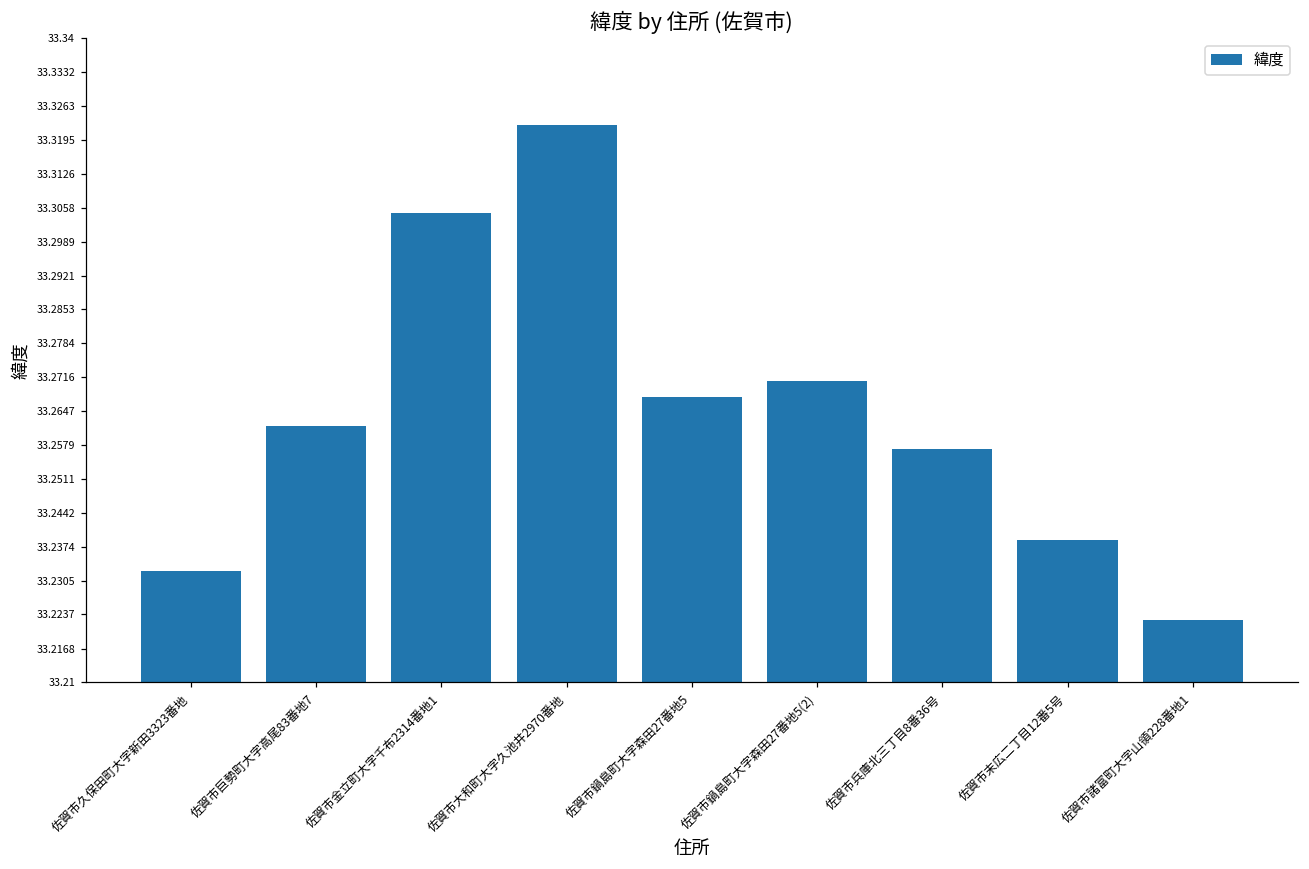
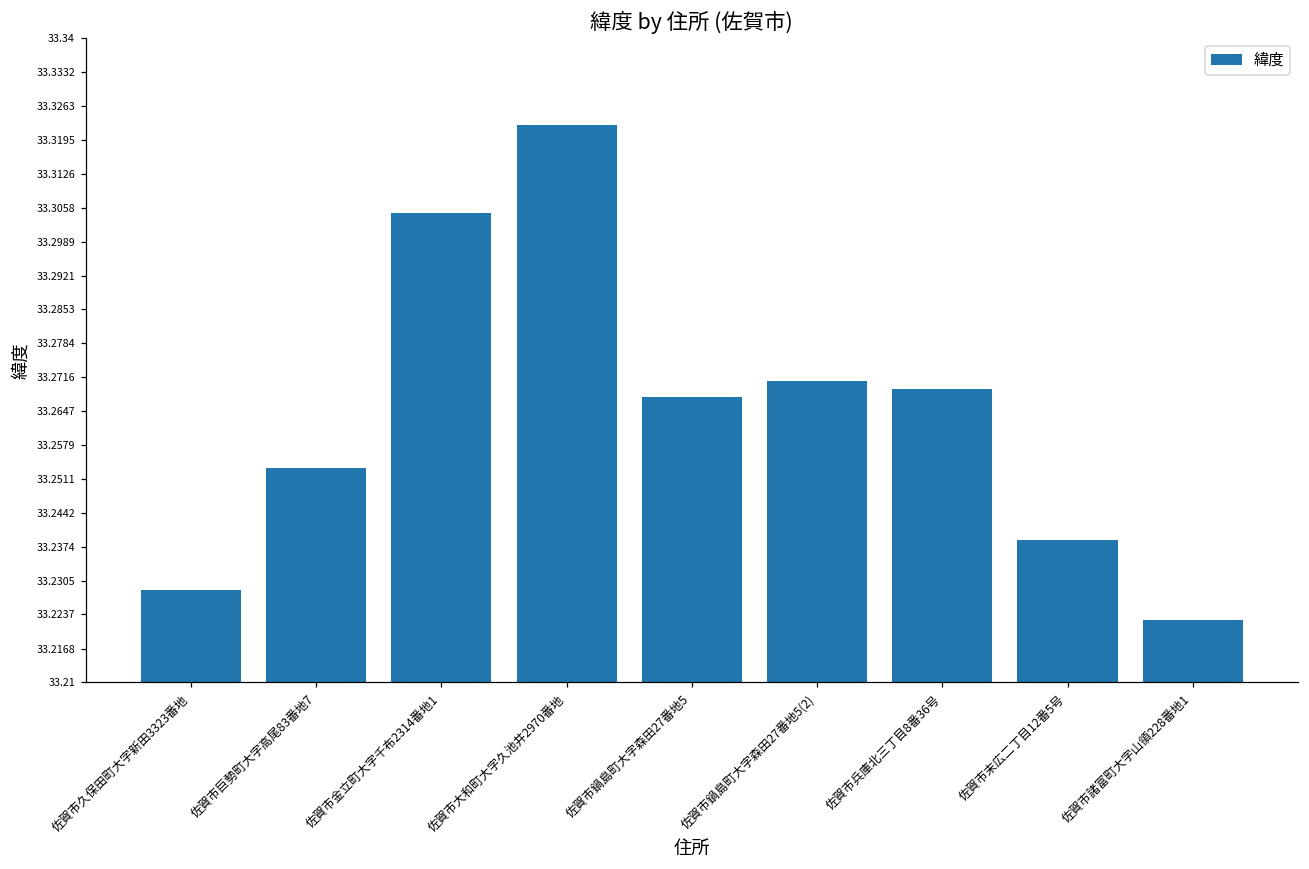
  {
-   "佐賀市久保田町大字新田3323番地": 33.232,
-   "佐賀市巨勢町大字高尾83番地7": 33.262,
+   "佐賀市久保田町大字新田3323番地": 33.229,
+   "佐賀市巨勢町大字高尾83番地7": 33.253,
    "佐賀市金立町大字千布2314番地1": 33.305,
    "佐賀市大和町大字久池井2970番地": 33.322,
    "佐賀市鍋島町大字森田27番地5": 33.268,
    "佐賀市鍋島町大字森田27番地5(2)": 33.271,
-   "佐賀市兵庫北三丁目8番36号": 33.257,
+   "佐賀市兵庫北三丁目8番36号": 33.269,
    "佐賀市末広二丁目12番5号": 33.239,
    "佐賀市諸富町大字山領228番地1": 33.223
  }
